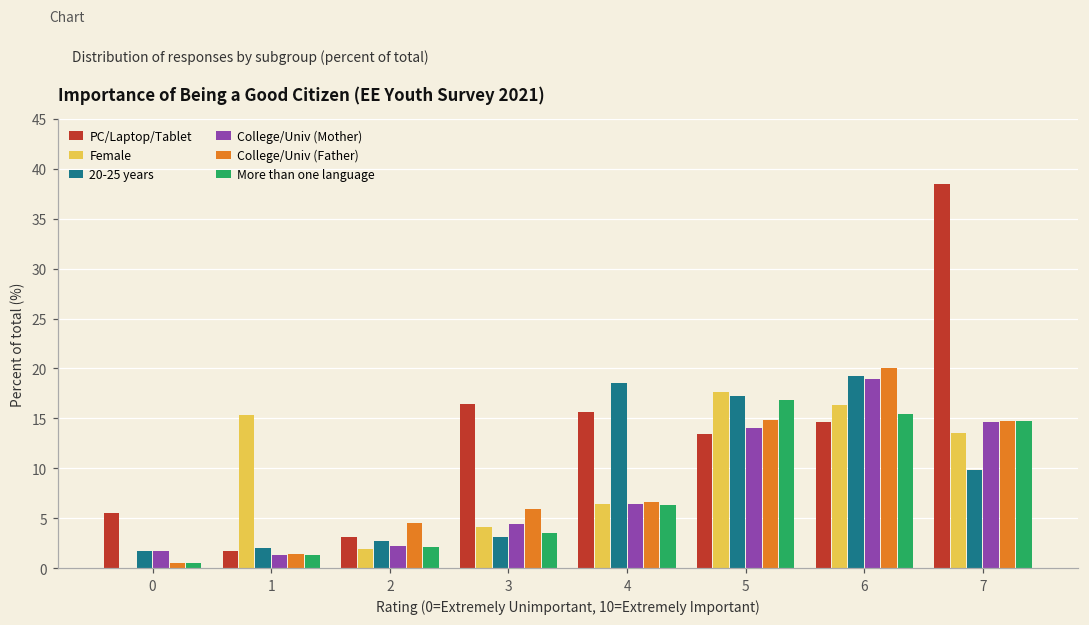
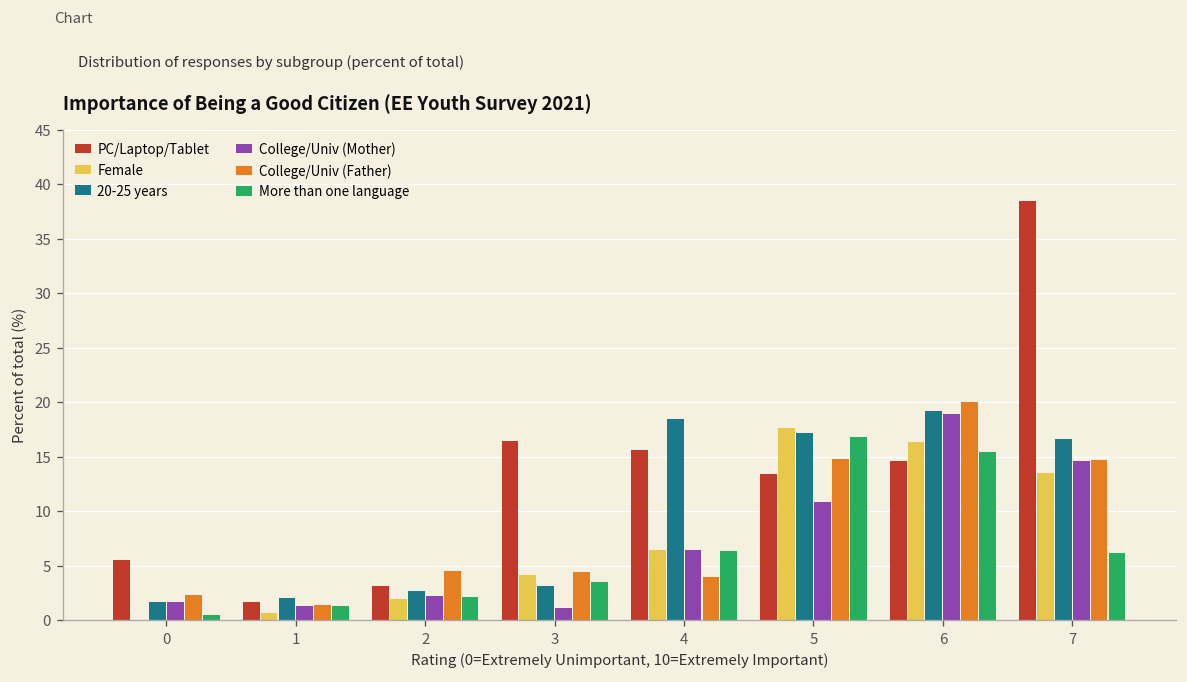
  {
    "PC/Laptop/Tablet": {
      "0": 6,
      "1": 2,
      "2": 3,
      "3": 16,
      "4": 16,
      "5": 13,
      "6": 15,
      "7": 39
    },
    "Female": {
      "0": 0,
-     "1": 15,
+     "1": 1,
      "2": 2,
      "3": 4,
      "4": 6,
      "5": 18,
      "6": 16,
      "7": 14
    },
    "20-25 years": {
      "0": 2,
      "1": 2,
      "2": 3,
      "3": 3,
      "4": 19,
      "5": 17,
      "6": 19,
-     "7": 10
+     "7": 17
    },
    "College/Univ (Mother)": {
      "0": 2,
      "1": 1,
      "2": 2,
-     "3": 4,
+     "3": 1,
      "4": 6,
-     "5": 14,
+     "5": 11,
      "6": 19,
      "7": 15
    },
    "College/Univ (Father)": {
-     "0": 1,
+     "0": 2,
      "1": 1,
      "2": 5,
-     "3": 6,
-     "4": 7,
+     "3": 4,
+     "4": 4,
      "5": 15,
      "6": 20,
      "7": 15
    },
    "More than one language": {
      "0": 1,
      "1": 1,
      "2": 2,
      "3": 4,
      "4": 6,
      "5": 17,
      "6": 15,
-     "7": 15
+     "7": 6
    }
  }
